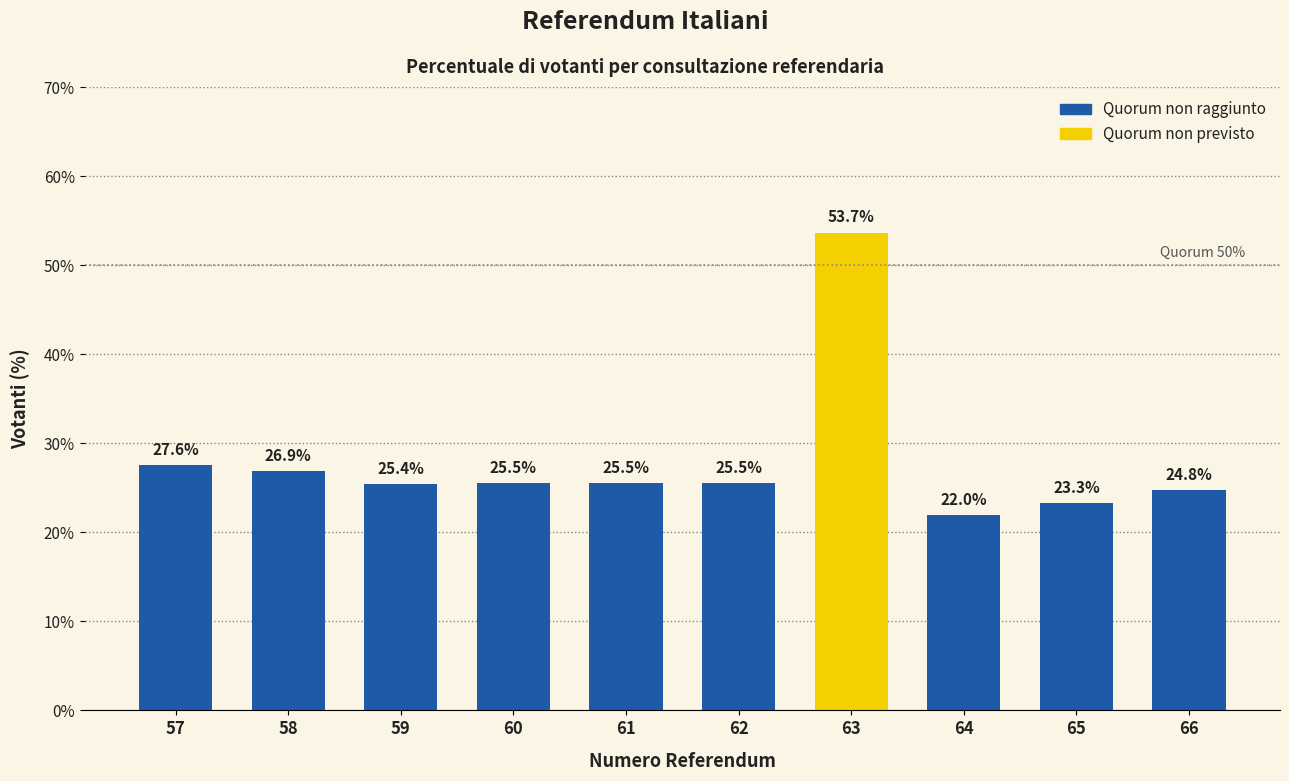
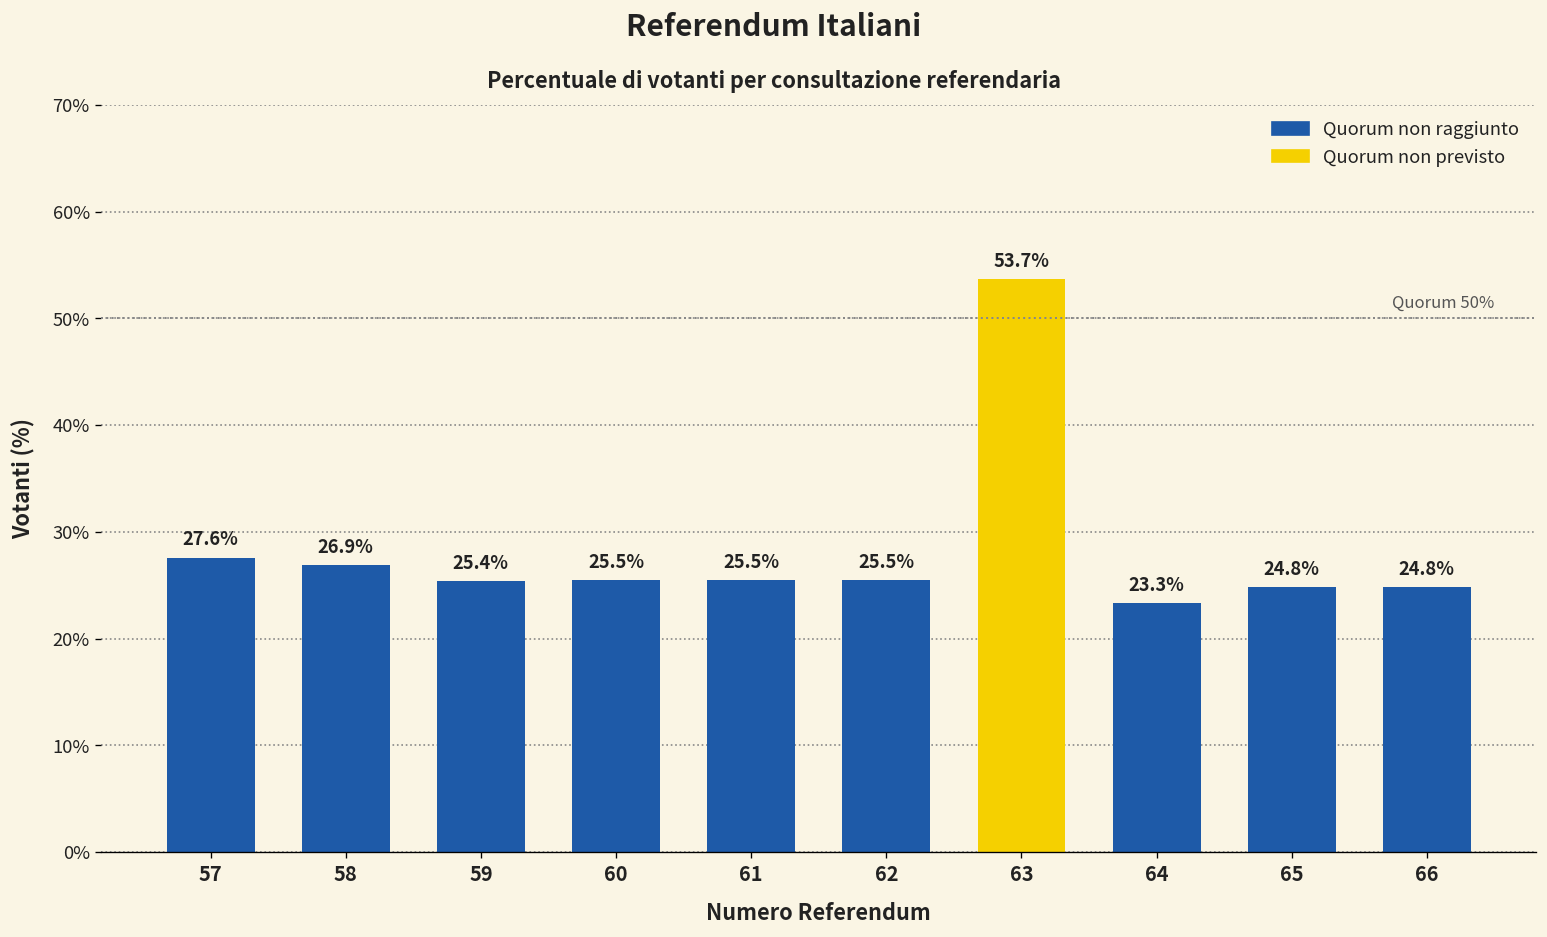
  {
    "57": "27.6%",
    "58": "26.9%",
    "59": "25.4%",
    "60": "25.5%",
    "61": "25.5%",
    "62": "25.5%",
    "63": "53.7%",
-   "64": "22.0%",
-   "65": "23.3%",
+   "64": "23.3%",
+   "65": "24.8%",
    "66": "24.8%"
  }
